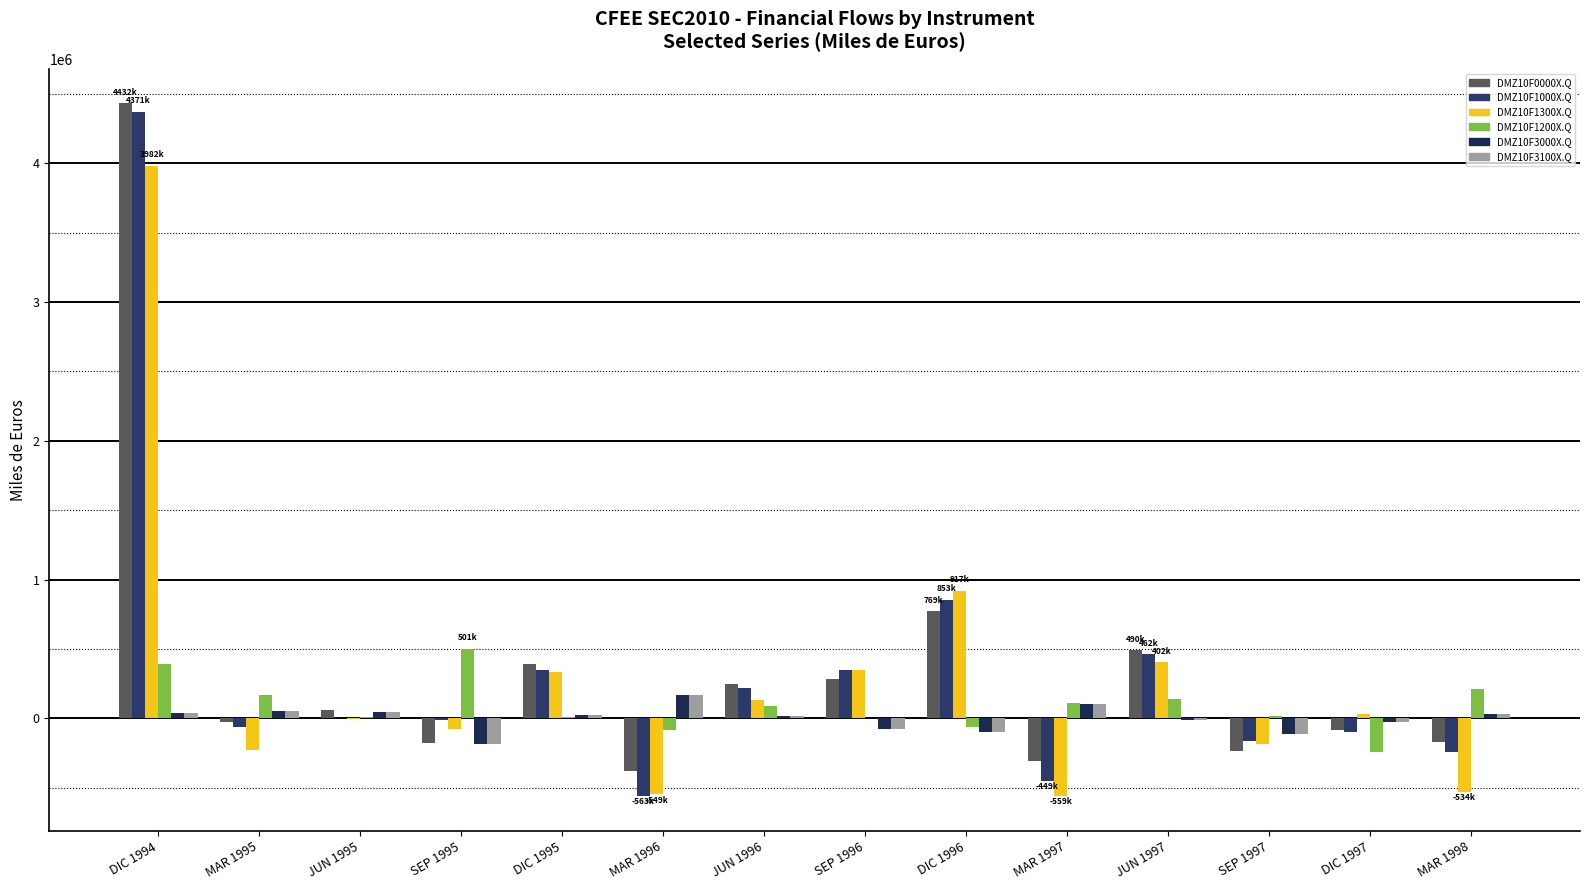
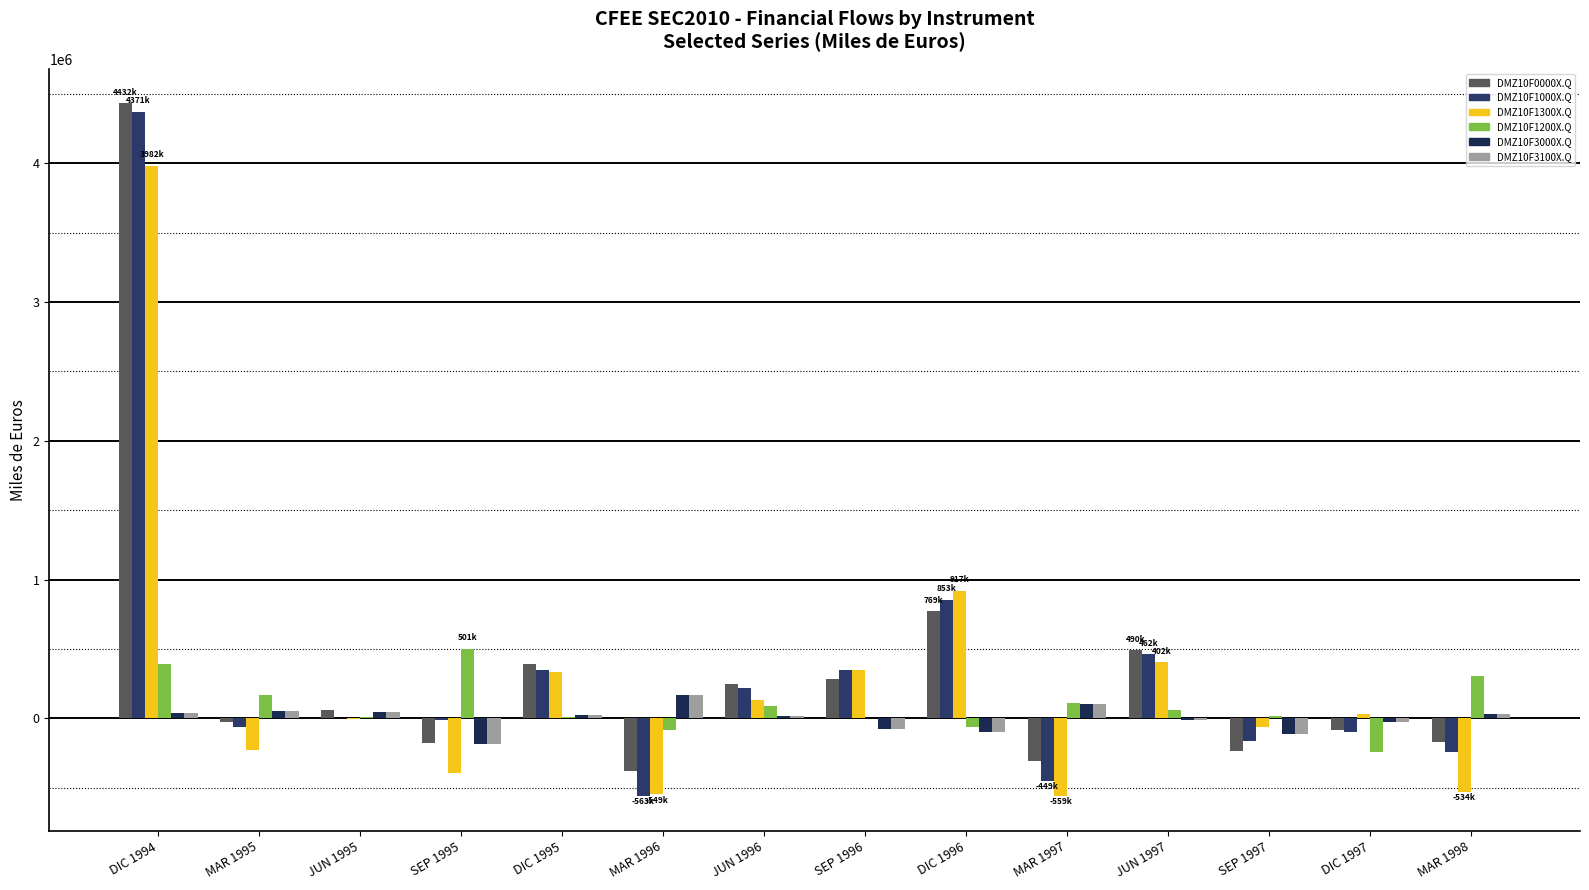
  {
    "DMZ10F1300X.Q": {
      "MAR 1995": -230000,
-     "SEP 1995": -80000,
+     "SEP 1995": -400000,
      "DIC 1995": 340000,
      "JUN 1996": 130000,
      "SEP 1996": 350000,
-     "SEP 1997": -180000,
+     "SEP 1997": -60000,
      "DIC 1997": 30000
    },
    "DMZ10F1200X.Q": {
      "DIC 1994": 390000,
      "MAR 1995": 170000,
      "MAR 1996": -80000,
      "JUN 1996": 90000,
      "DIC 1996": -60000,
      "MAR 1997": 110000,
-     "JUN 1997": 140000,
+     "JUN 1997": 60000,
      "DIC 1997": -250000,
-     "MAR 1998": 210000
+     "MAR 1998": 300000
    },
    "DMZ10F3100X.Q": {
      "DIC 1994": 40000,
      "MAR 1995": 50000,
      "JUN 1995": 40000,
      "SEP 1995": -180000,
      "DIC 1995": 30000,
      "MAR 1996": 170000,
      "SEP 1996": -80000,
      "DIC 1996": -100000,
      "MAR 1997": 100000,
      "SEP 1997": -120000,
      "DIC 1997": -30000,
      "MAR 1998": 30000
    }
  }
